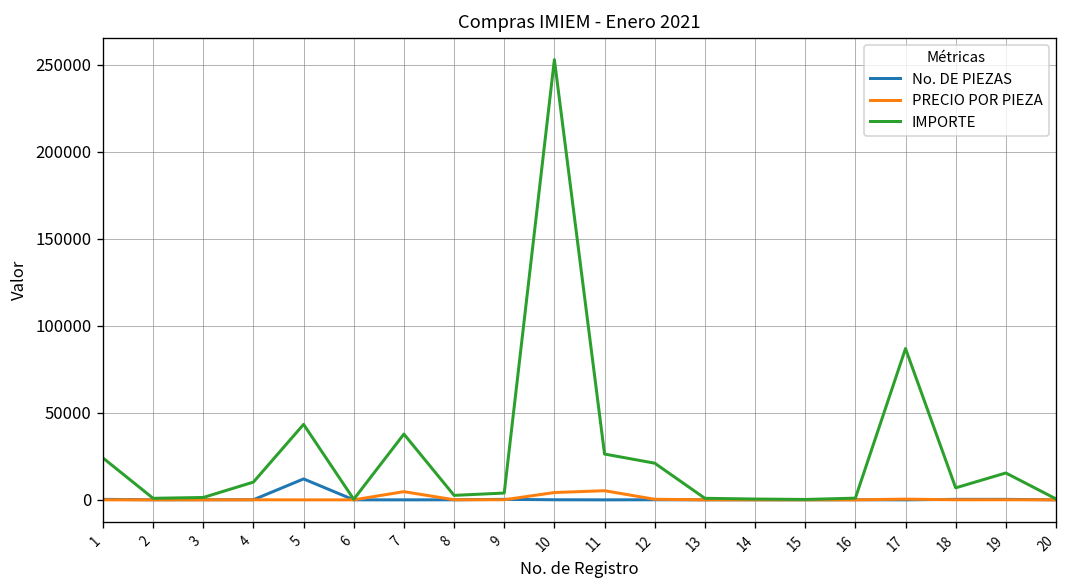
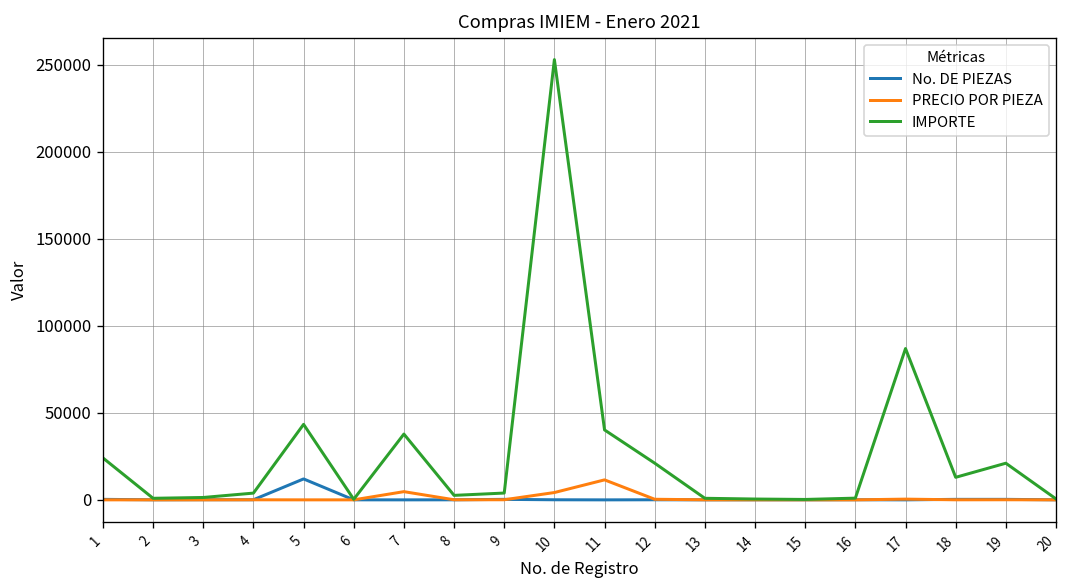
  {
    "No. DE PIEZAS": {
      "5": 12000,
      "7": 0,
      "10": 0,
      "11": 0
    },
    "PRECIO POR PIEZA": {
      "5": 0,
      "7": 5000,
      "10": 4000,
-     "11": 5000
+     "11": 11000
    },
    "IMPORTE": {
      "1": 24000,
-     "4": 10000,
+     "4": 4000,
      "5": 43000,
      "7": 38000,
      "8": 3000,
      "9": 4000,
      "10": 253000,
-     "11": 26000,
+     "11": 40000,
      "12": 21000,
      "17": 87000,
-     "18": 7000,
-     "19": 15000
+     "18": 13000,
+     "19": 21000
    }
  }
